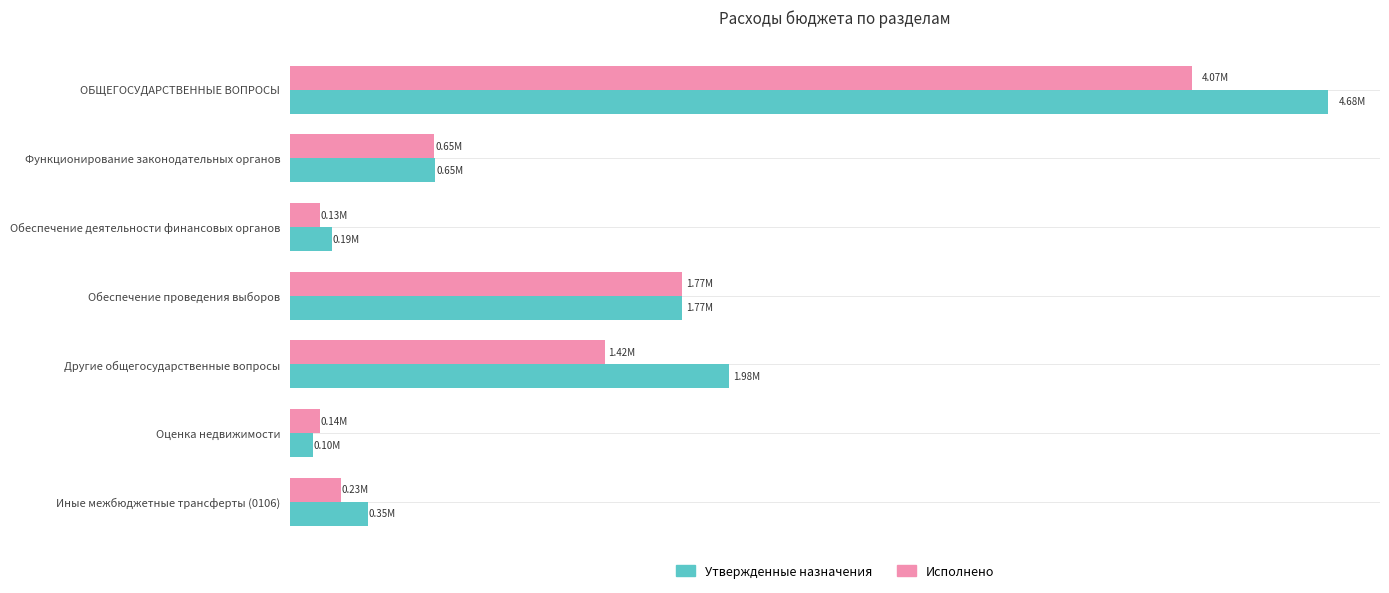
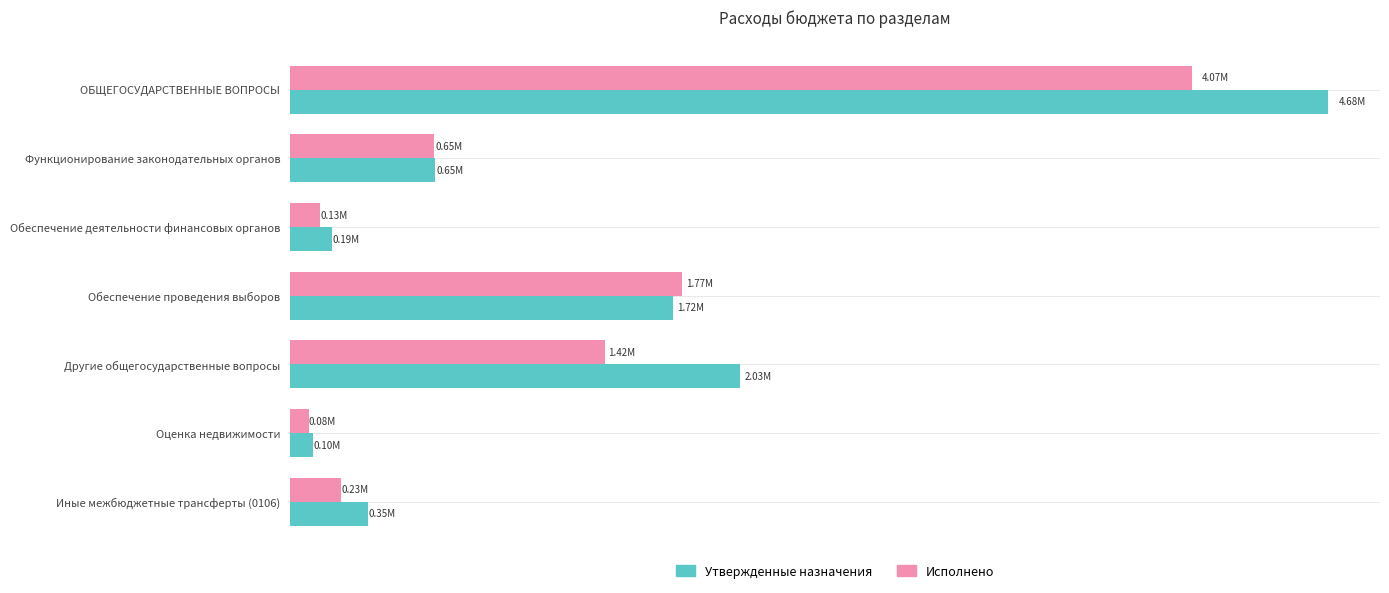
  {
    "Утвержденные назначения": {
      "ОБЩЕГОСУДАРСТВЕННЫЕ ВОПРОСЫ": "4.68M",
      "Функционирование законодательных органов": "0.65M",
      "Обеспечение деятельности финансовых органов": "0.19M",
-     "Обеспечение проведения выборов": "1.77M",
-     "Другие общегосударственные вопросы": "1.98M",
+     "Обеспечение проведения выборов": "1.72M",
+     "Другие общегосударственные вопросы": "2.03M",
      "Оценка недвижимости": "0.10M",
      "Иные межбюджетные трансферты (0106)": "0.35M"
    },
    "Исполнено": {
      "ОБЩЕГОСУДАРСТВЕННЫЕ ВОПРОСЫ": "4.07M",
      "Функционирование законодательных органов": "0.65M",
      "Обеспечение деятельности финансовых органов": "0.13M",
      "Обеспечение проведения выборов": "1.77M",
      "Другие общегосударственные вопросы": "1.42M",
-     "Оценка недвижимости": "0.14M",
+     "Оценка недвижимости": "0.08M",
      "Иные межбюджетные трансферты (0106)": "0.23M"
    }
  }
